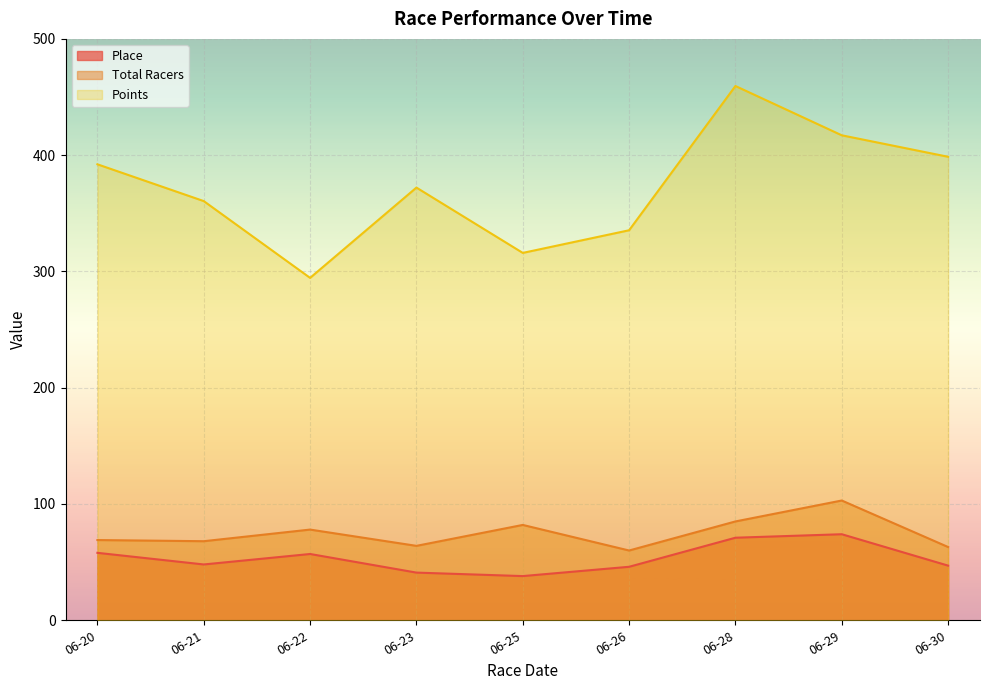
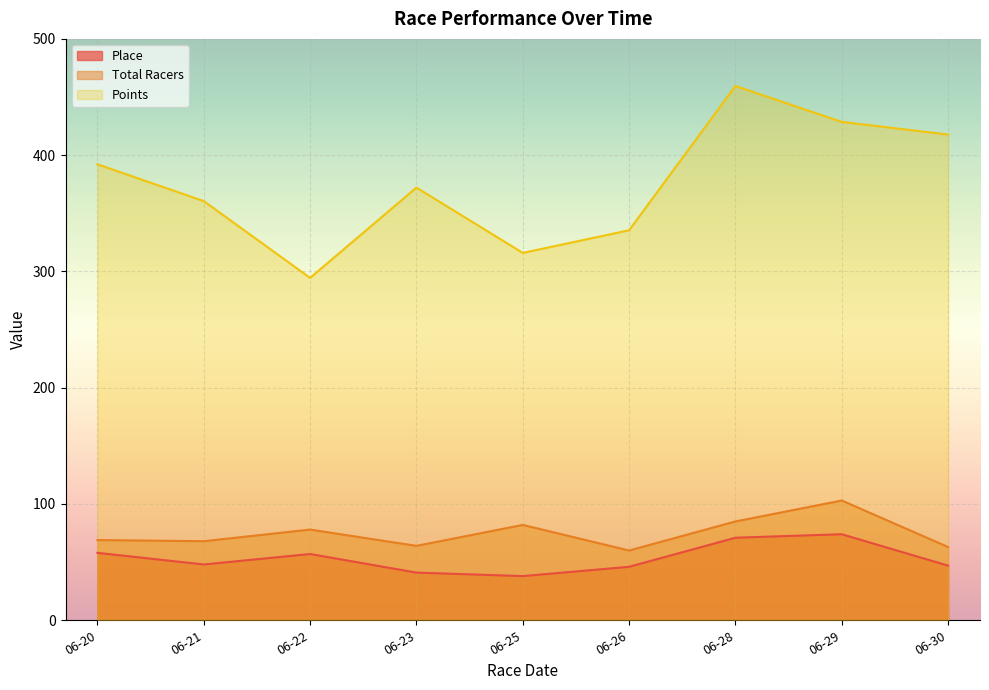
  {
    "Points": {
      "06-20": 392,
      "06-21": 361,
      "06-22": 294,
      "06-23": 372,
      "06-25": 316,
      "06-26": 335,
      "06-28": 459,
-     "06-29": 417,
-     "06-30": 399
+     "06-29": 429,
+     "06-30": 418
    }
  }
